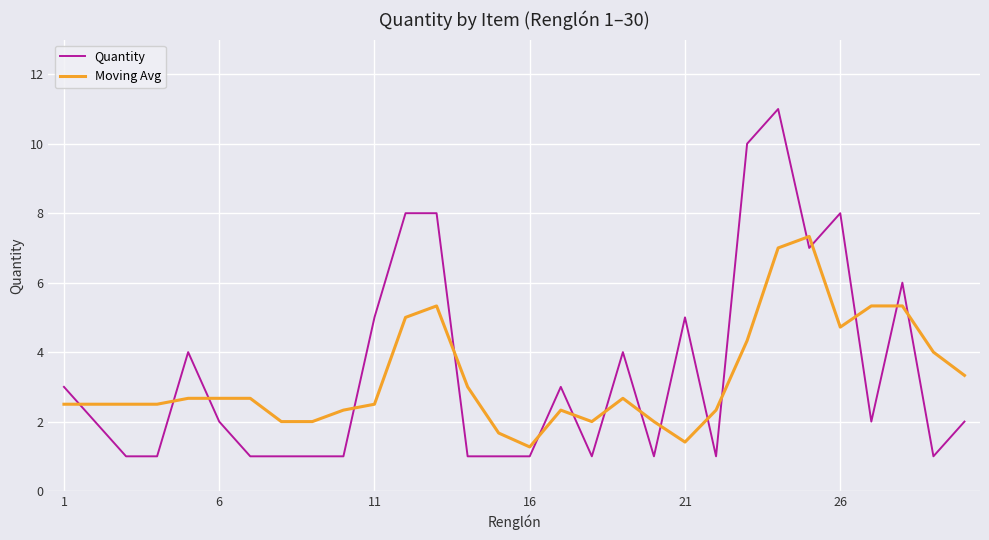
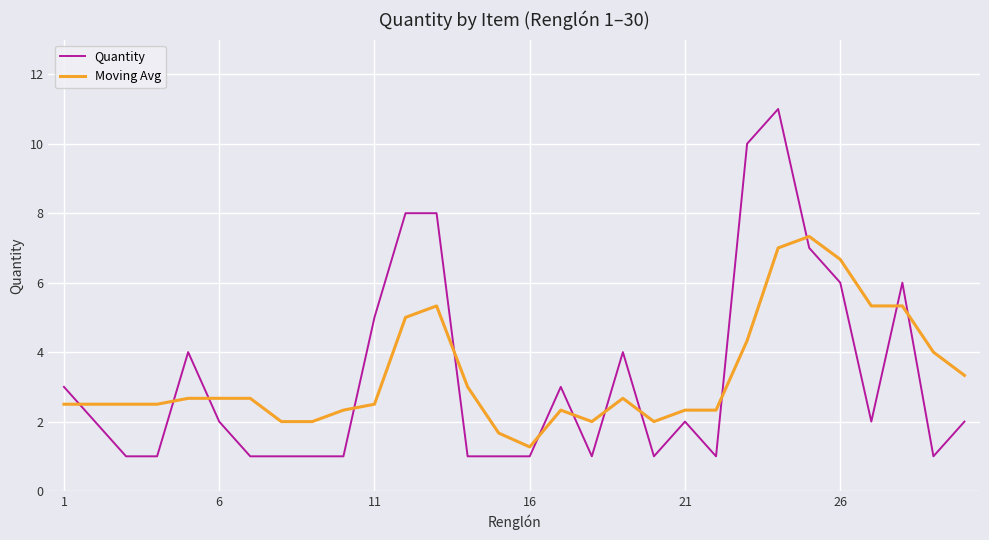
  {
    "Quantity": {
      "1": 3,
      "6": 2,
      "11": 5,
      "16": 1,
-     "21": 5,
-     "26": 8
+     "21": 2,
+     "26": 6
    },
    "Moving Avg": {
      "1": 2.5,
      "6": 2.7,
      "11": 2.5,
      "16": 1.3,
-     "21": 1.4,
-     "26": 4.7
+     "21": 2.3,
+     "26": 6.7
    }
  }
